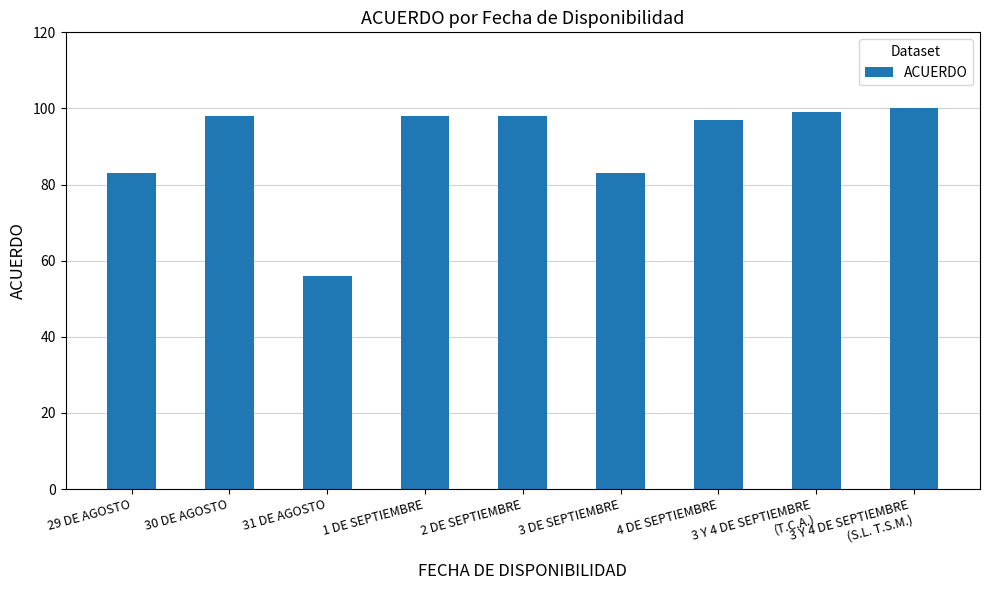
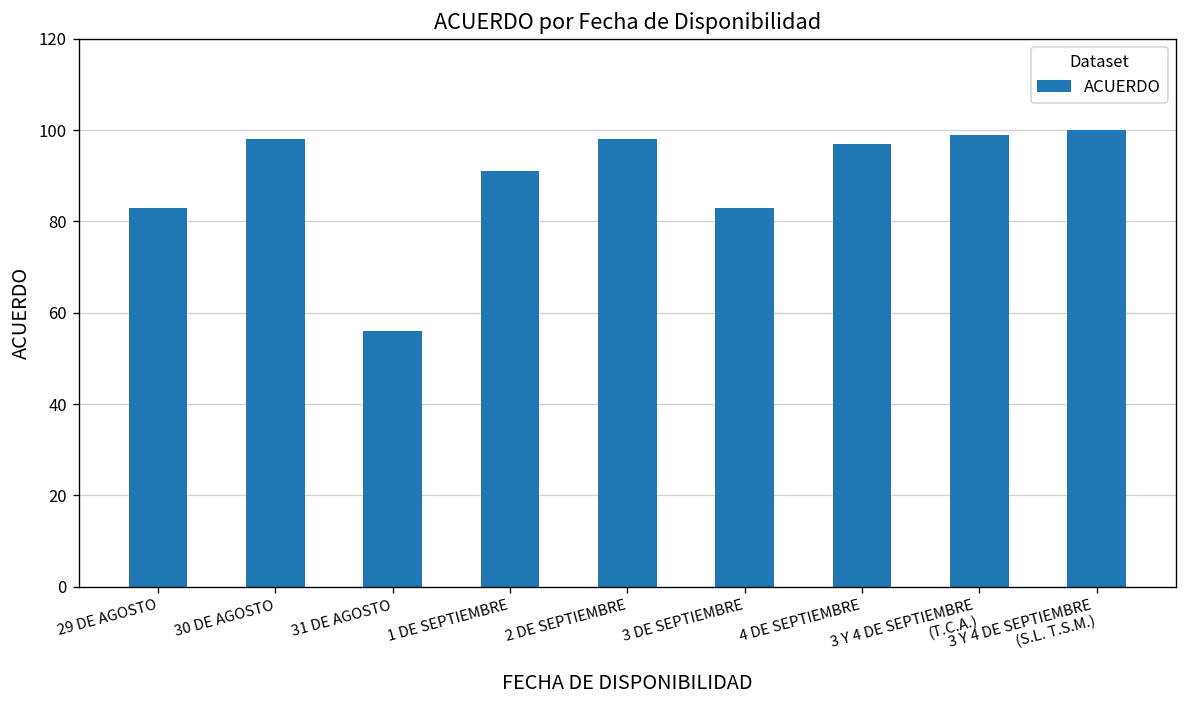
  {
    "29 DE AGOSTO": 83,
    "30 DE AGOSTO": 98,
    "31 DE AGOSTO": 56,
-   "1 DE SEPTIEMBRE": 98,
+   "1 DE SEPTIEMBRE": 91,
    "2 DE SEPTIEMBRE": 98,
    "3 DE SEPTIEMBRE": 83,
    "4 DE SEPTIEMBRE": 97,
    "3 Y 4 DE SEPTIEMBRE (T.C.A.)": 99,
    "3 Y 4 DE SEPTIEMBRE (S.L. T.S.M.)": 100
  }
